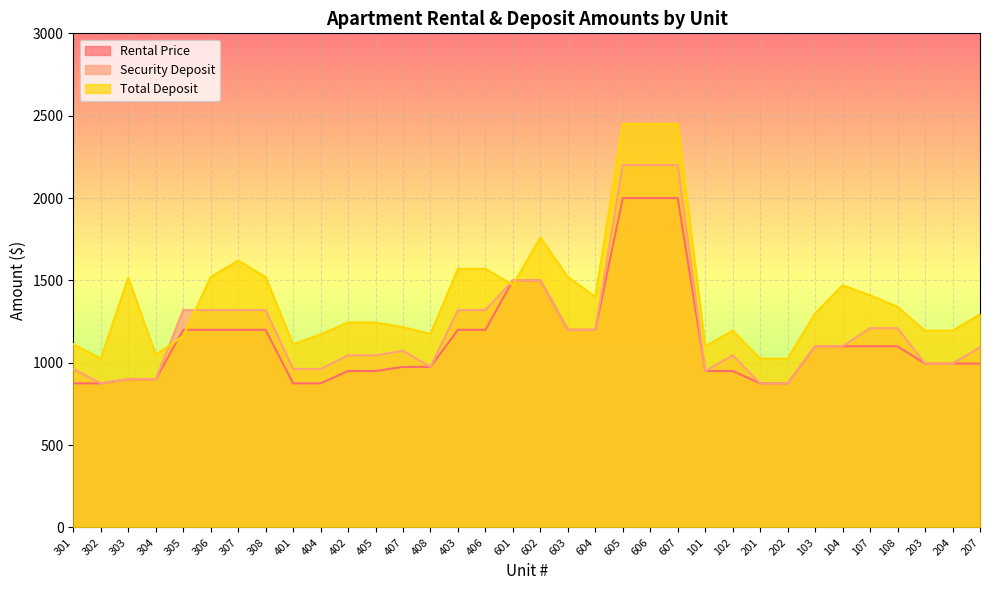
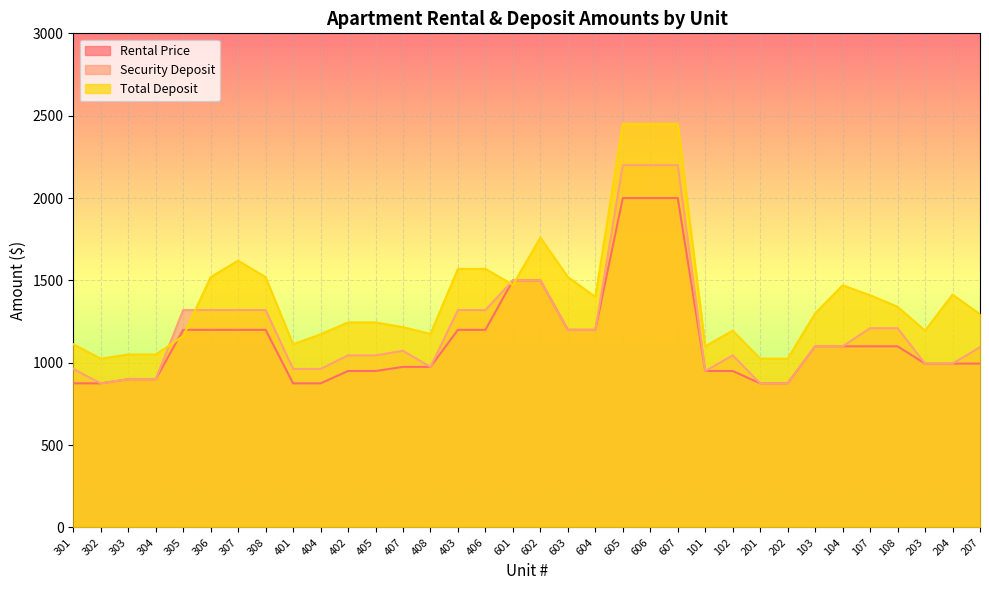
  {
    "Total Deposit": {
      "301": 1110,
      "302": 1030,
-     "303": 1520,
+     "303": 1050,
      "304": 1050,
      "305": 1160,
      "306": 1520,
      "307": 1620,
      "308": 1520,
      "401": 1110,
      "404": 1170,
      "402": 1250,
      "405": 1250,
      "407": 1220,
      "408": 1180,
      "403": 1570,
      "406": 1570,
      "601": 1470,
      "602": 1760,
      "603": 1520,
      "604": 1400,
      "605": 2450,
      "606": 2450,
      "607": 2450,
      "101": 1100,
      "102": 1200,
      "201": 1030,
      "202": 1030,
      "103": 1300,
      "104": 1470,
      "107": 1410,
      "108": 1340,
      "203": 1200,
-     "204": 1200,
+     "204": 1410,
      "207": 1290
    }
  }
